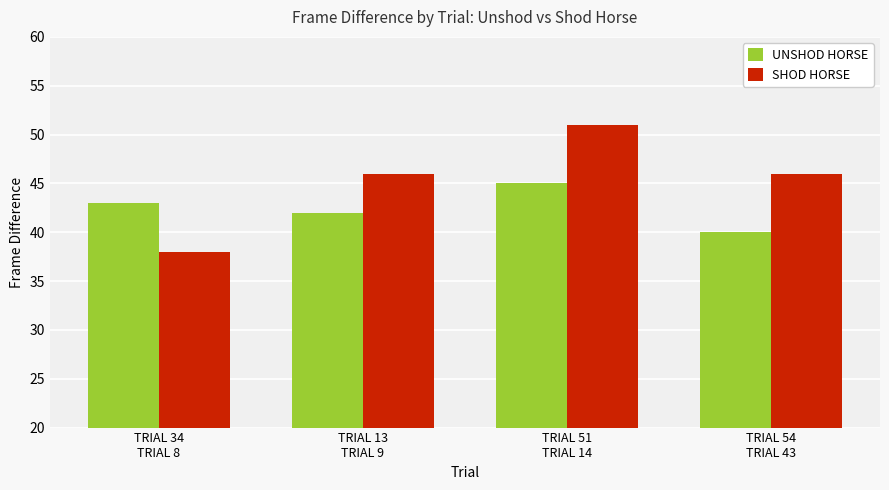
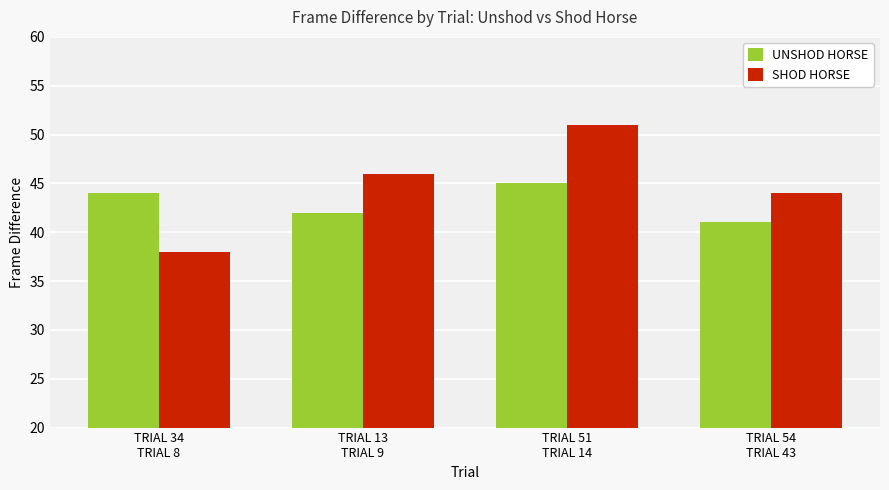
  {
    "UNSHOD HORSE": {
-     "TRIAL 34 TRIAL 8": 43,
+     "TRIAL 34 TRIAL 8": 44,
      "TRIAL 13 TRIAL 9": 42,
      "TRIAL 51 TRIAL 14": 45,
-     "TRIAL 54 TRIAL 43": 40
+     "TRIAL 54 TRIAL 43": 41
    },
    "SHOD HORSE": {
      "TRIAL 34 TRIAL 8": 38,
      "TRIAL 13 TRIAL 9": 46,
      "TRIAL 51 TRIAL 14": 51,
-     "TRIAL 54 TRIAL 43": 46
+     "TRIAL 54 TRIAL 43": 44
    }
  }
